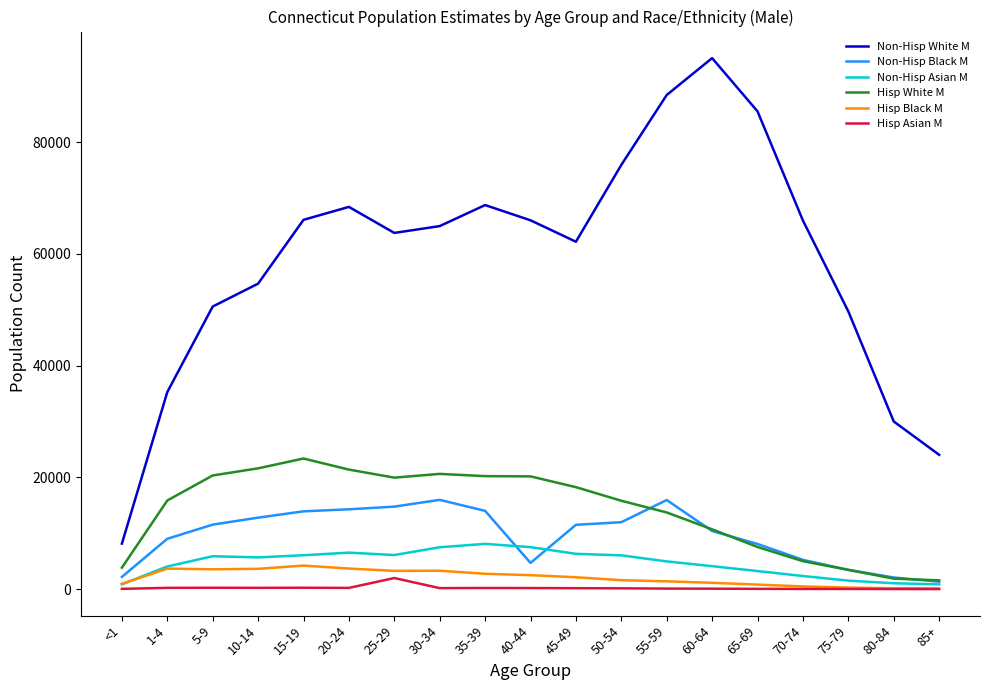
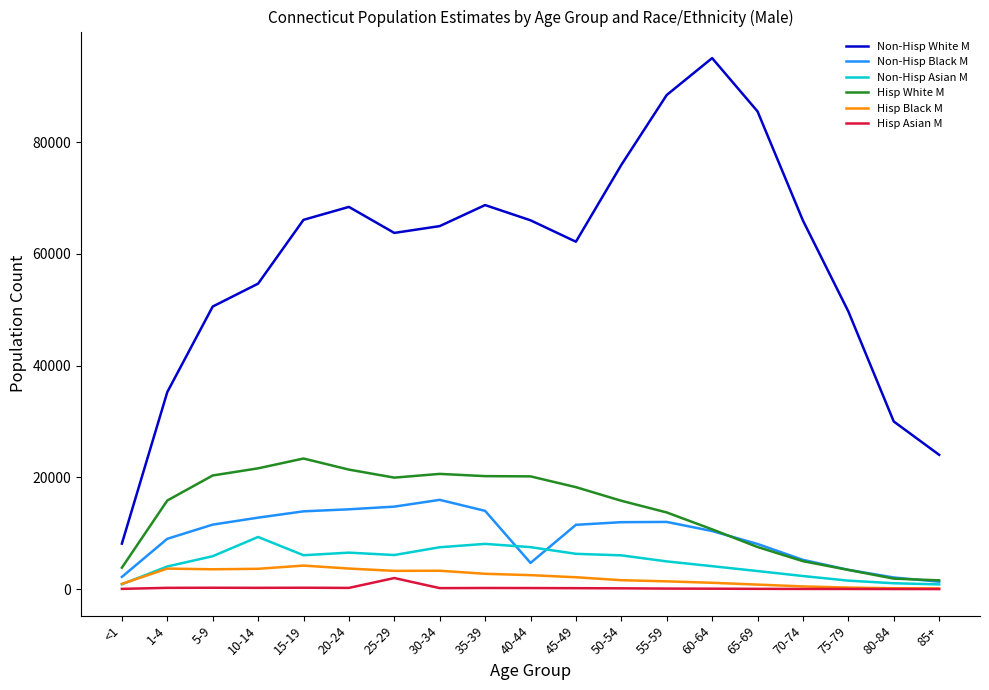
  {
    "Non-Hisp White M": {
      "<1": 8000,
      "1-4": 35000,
      "5-9": 51000,
      "10-14": 55000,
      "15-19": 66000,
      "20-24": 68000,
      "25-29": 64000,
      "30-34": 65000,
      "35-39": 69000,
      "40-44": 66000,
      "45-49": 62000,
      "50-54": 76000,
      "55-59": 88000,
      "60-64": 95000,
      "65-69": 86000,
      "70-74": 66000,
      "75-79": 50000,
      "80-84": 30000,
      "85+": 24000
    },
    "Non-Hisp Black M": {
      "<1": 2000,
      "1-4": 9000,
      "5-9": 12000,
      "10-14": 13000,
      "15-19": 14000,
      "20-24": 14000,
      "25-29": 15000,
      "30-34": 16000,
      "35-39": 14000,
      "40-44": 5000,
      "45-49": 12000,
      "50-54": 12000,
-     "55-59": 16000,
+     "55-59": 12000,
      "65-69": 8000
    },
    "Non-Hisp Asian M": {
      "5-9": 6000,
-     "10-14": 6000,
+     "10-14": 9000,
      "15-19": 6000,
      "20-24": 7000,
      "25-29": 6000,
      "30-34": 7000,
      "35-39": 8000,
      "40-44": 8000,
      "45-49": 6000,
      "50-54": 6000,
      "55-59": 5000,
      "60-64": 4000,
      "65-69": 3000,
      "70-74": 2000,
      "75-79": 2000,
      "80-84": 1000,
      "85+": 1000
    },
    "Hisp White M": {
      "<1": 4000,
      "1-4": 16000,
      "5-9": 20000,
      "10-14": 22000,
      "15-19": 23000,
      "20-24": 21000,
      "25-29": 20000,
      "30-34": 21000,
      "35-39": 20000,
      "40-44": 20000,
      "45-49": 18000,
      "50-54": 16000,
      "55-59": 14000,
      "65-69": 8000
    },
    "Hisp Black M": {
      "5-9": 4000,
      "10-14": 4000,
      "15-19": 4000,
      "20-24": 4000,
      "25-29": 3000,
      "30-34": 3000,
      "35-39": 3000,
      "40-44": 2000,
      "45-49": 2000,
      "50-54": 2000,
      "55-59": 1000,
      "60-64": 1000,
      "65-69": 1000
    },
    "Hisp Asian M": {
      "<1": 0,
      "1-4": 0,
      "5-9": 0,
      "10-14": 0,
      "15-19": 0,
      "20-24": 0,
      "25-29": 2000,
      "30-34": 0,
      "35-39": 0,
      "40-44": 0,
      "45-49": 0,
      "50-54": 0,
      "55-59": 0,
      "60-64": 0,
      "65-69": 0
    }
  }
